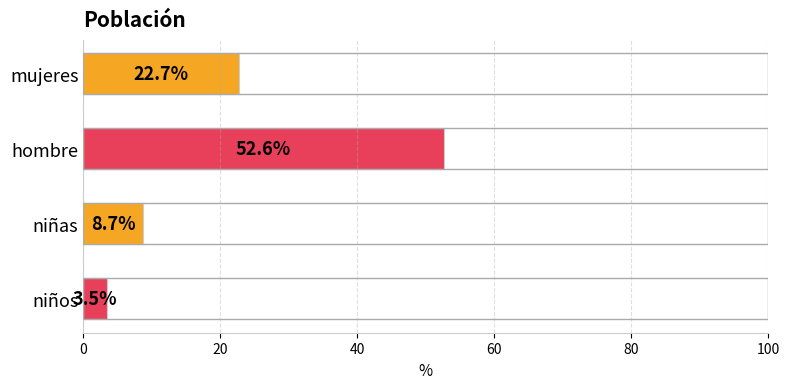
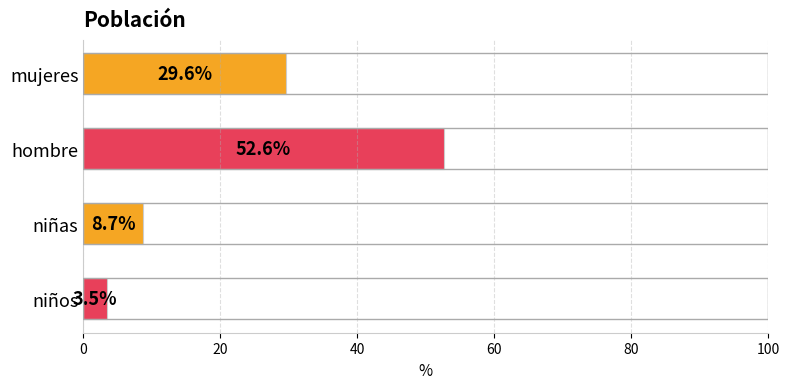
  {
-   "mujeres": "22.7%",
+   "mujeres": "29.6%",
    "hombre": "52.6%",
    "niñas": "8.7%",
    "niños": "3.5%"
  }
